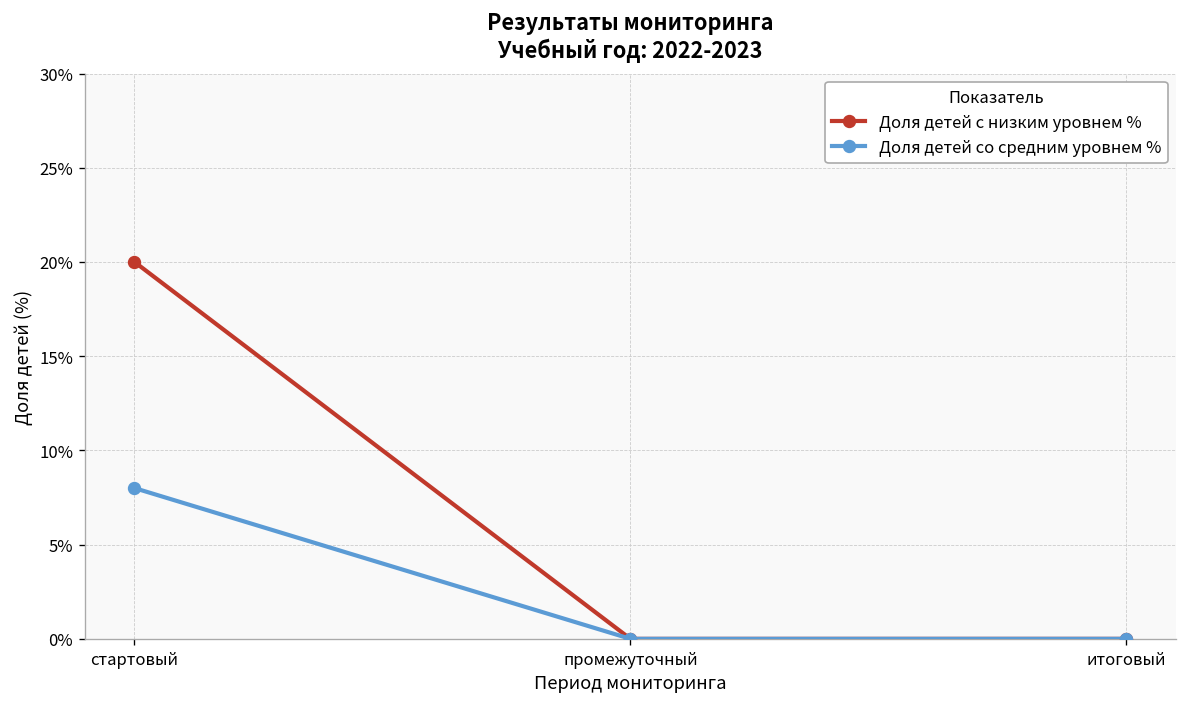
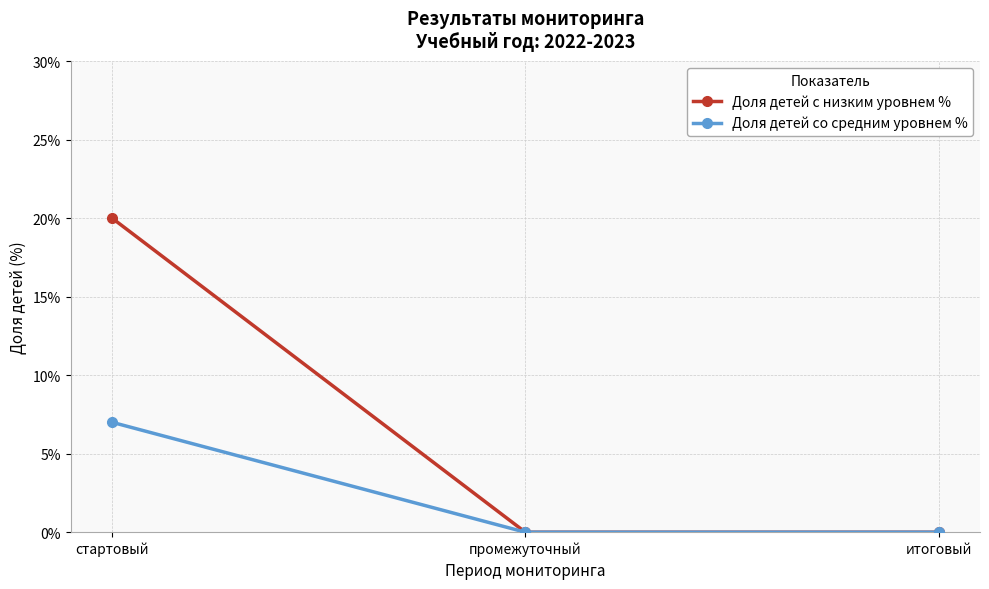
  {
    "Доля детей с низким уровнем %": {
      "стартовый": "20%"
    },
    "Доля детей со средним уровнем %": {
-     "стартовый": "8%"
+     "стартовый": "7%"
    }
  }
